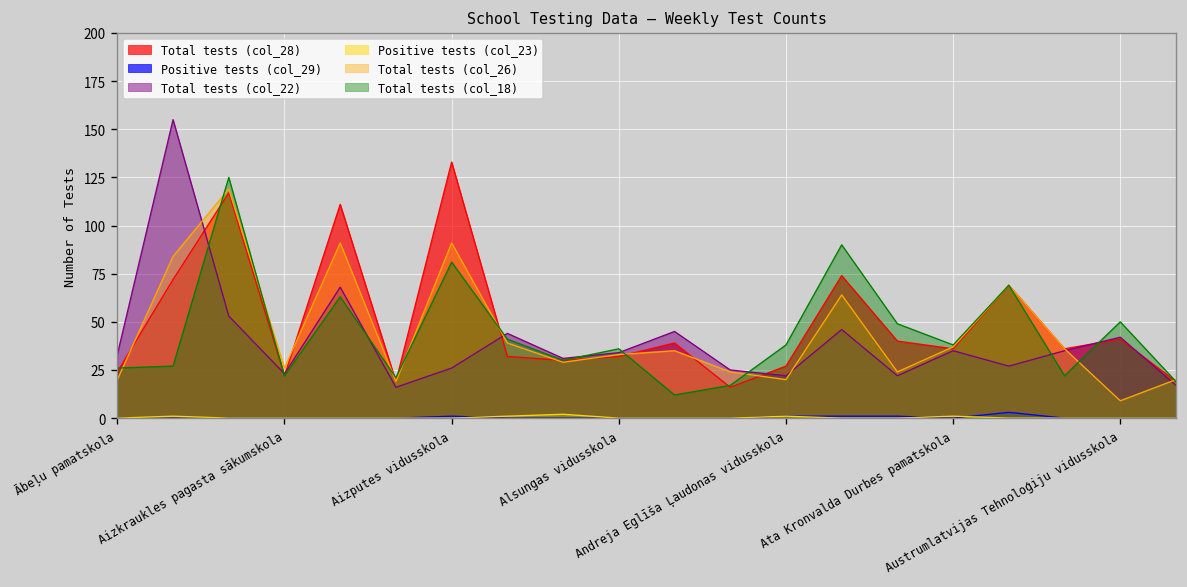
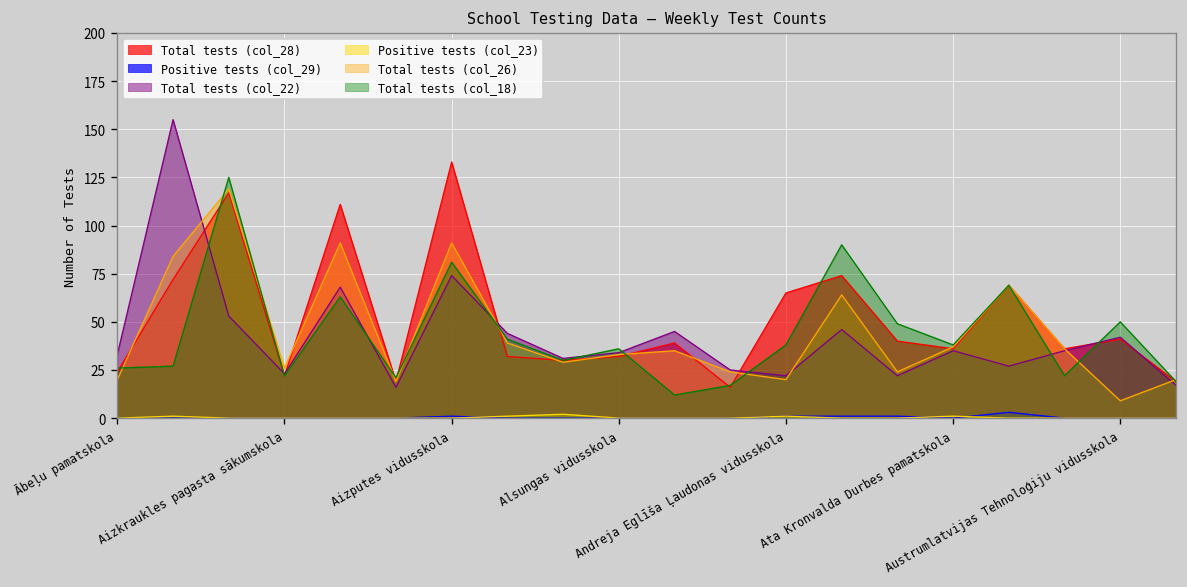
  {
    "Total tests (col_28)": {
      "Ābeļu pamatskola": 24,
      "Aizputes vidusskola": 133,
-     "Andreja Eglīša Ļaudonas vidusskola": 27
+     "Andreja Eglīša Ļaudonas vidusskola": 65
    },
    "Total tests (col_22)": {
      "Ābeļu pamatskola": 33,
-     "Aizputes vidusskola": 26,
+     "Aizputes vidusskola": 74,
      "Andreja Eglīša Ļaudonas vidusskola": 22
    },
    "Total tests (col_18)": {
      "Ābeļu pamatskola": 26,
      "Aizputes vidusskola": 81,
      "Alsungas vidusskola": 36,
      "Andreja Eglīša Ļaudonas vidusskola": 38,
      "Austrumlatvijas Tehnoloģiju vidusskola": 50
    }
  }
